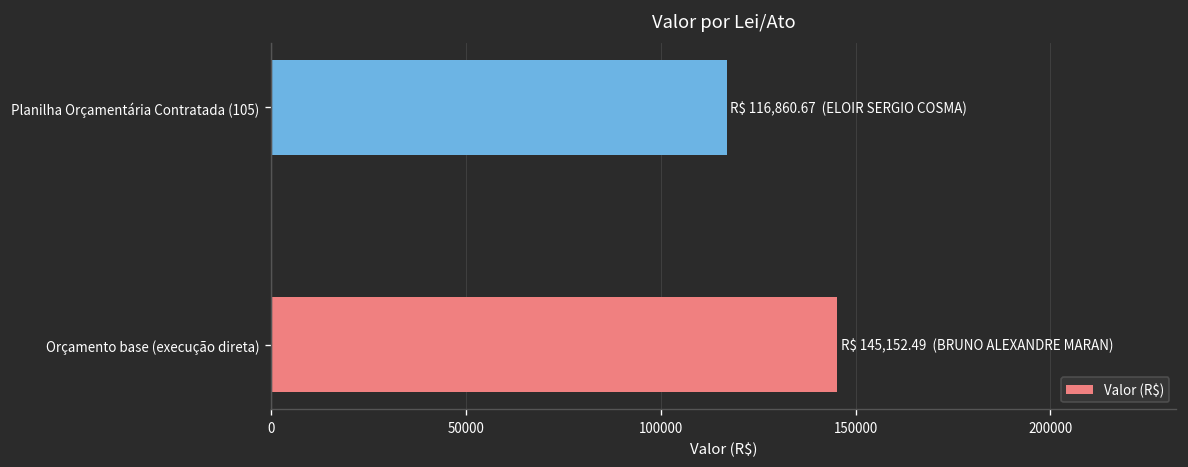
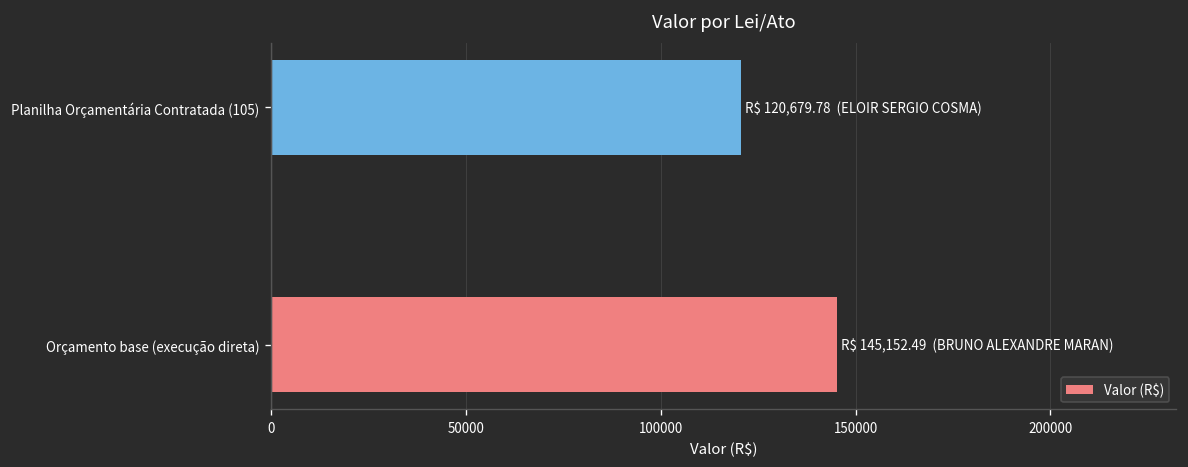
  {
-   "Planilha Orçamentária Contratada (105)": "116,860.67",
+   "Planilha Orçamentária Contratada (105)": "120,679.78",
    "Orçamento base (execução direta)": "145,152.49"
  }
